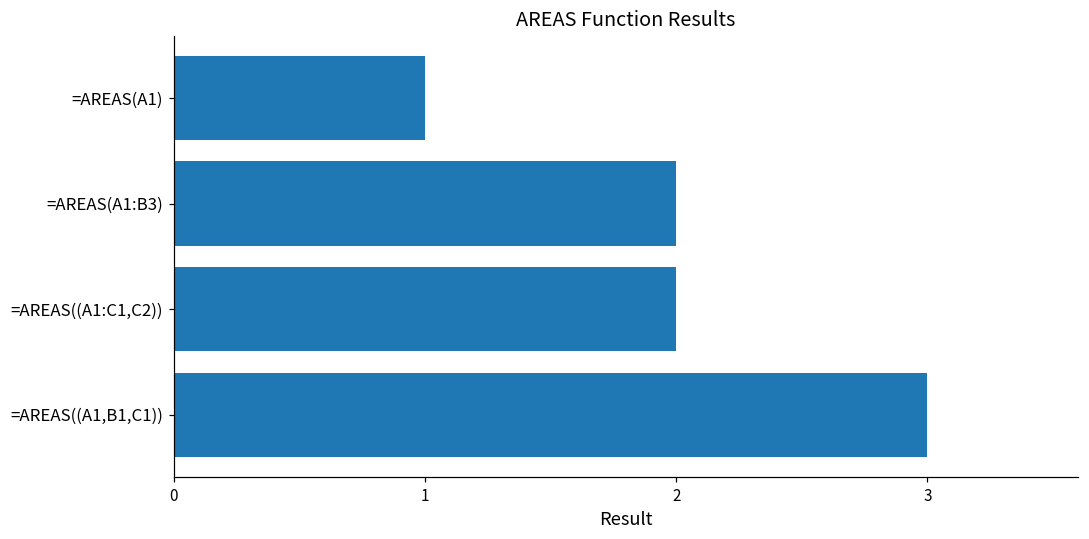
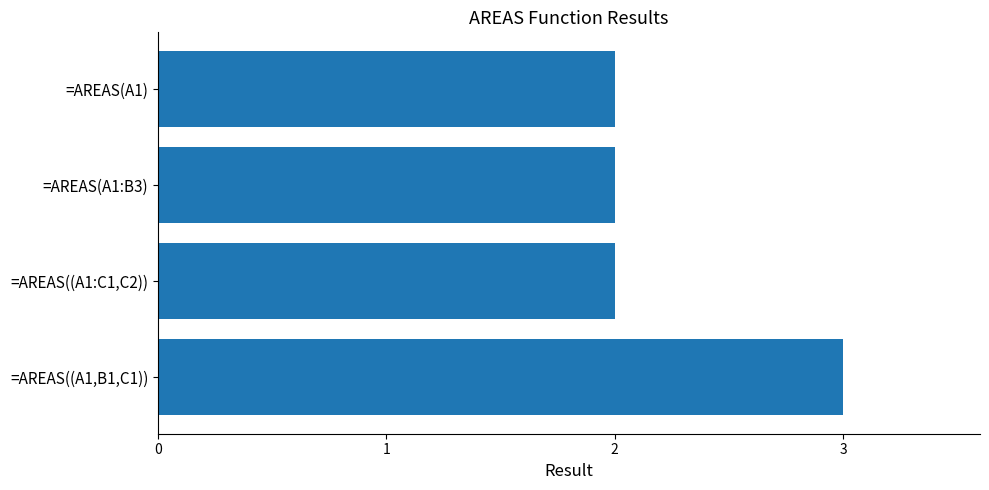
  {
-   "=AREAS(A1)": 1,
+   "=AREAS(A1)": 2,
    "=AREAS(A1:B3)": 2,
    "=AREAS((A1:C1,C2))": 2,
    "=AREAS((A1,B1,C1))": 3
  }
